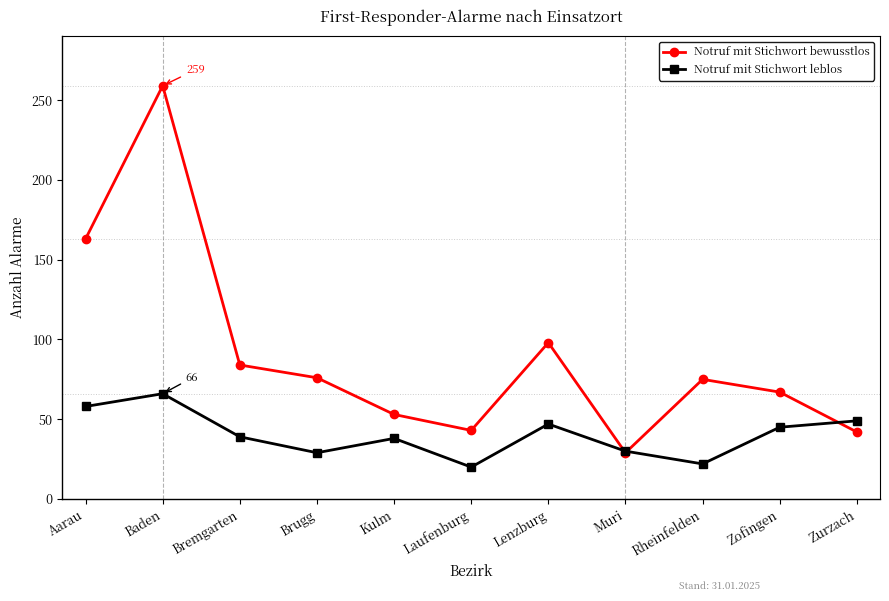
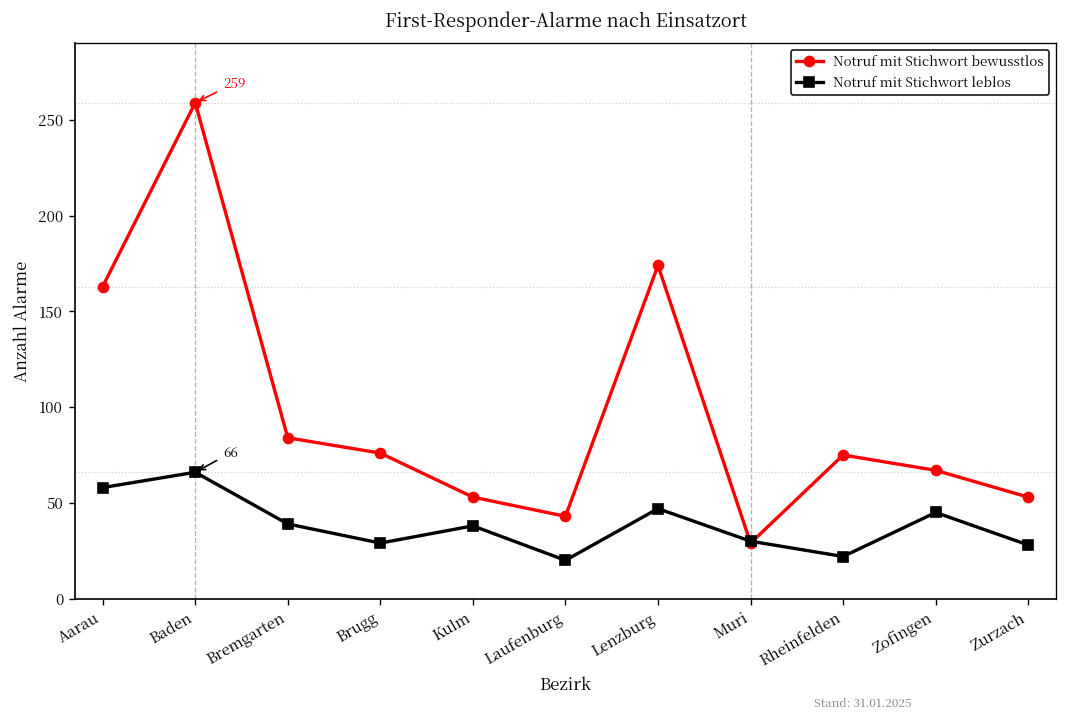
  {
    "Notruf mit Stichwort bewusstlos": {
      "Aarau": 163,
      "Bremgarten": 84,
      "Brugg": 76,
      "Kulm": 53,
      "Laufenburg": 43,
-     "Lenzburg": 98,
+     "Lenzburg": 174,
      "Rheinfelden": 75,
      "Zofingen": 67,
-     "Zurzach": 42
+     "Zurzach": 53
    },
    "Notruf mit Stichwort leblos": {
      "Aarau": 58,
      "Bremgarten": 39,
      "Brugg": 29,
      "Kulm": 38,
      "Laufenburg": 20,
      "Lenzburg": 47,
      "Rheinfelden": 22,
      "Zofingen": 45,
-     "Zurzach": 49
+     "Zurzach": 28
    }
  }
